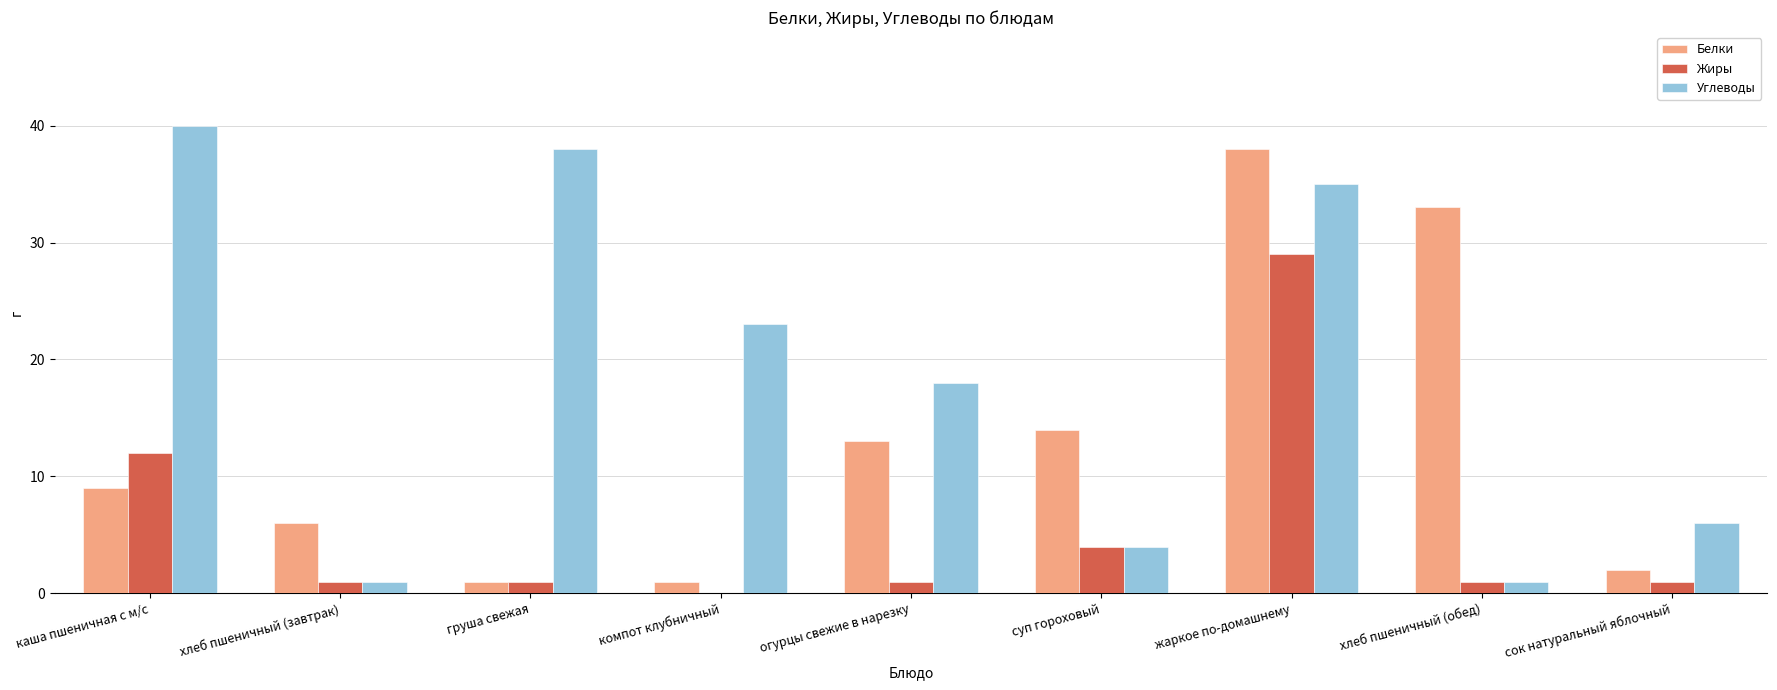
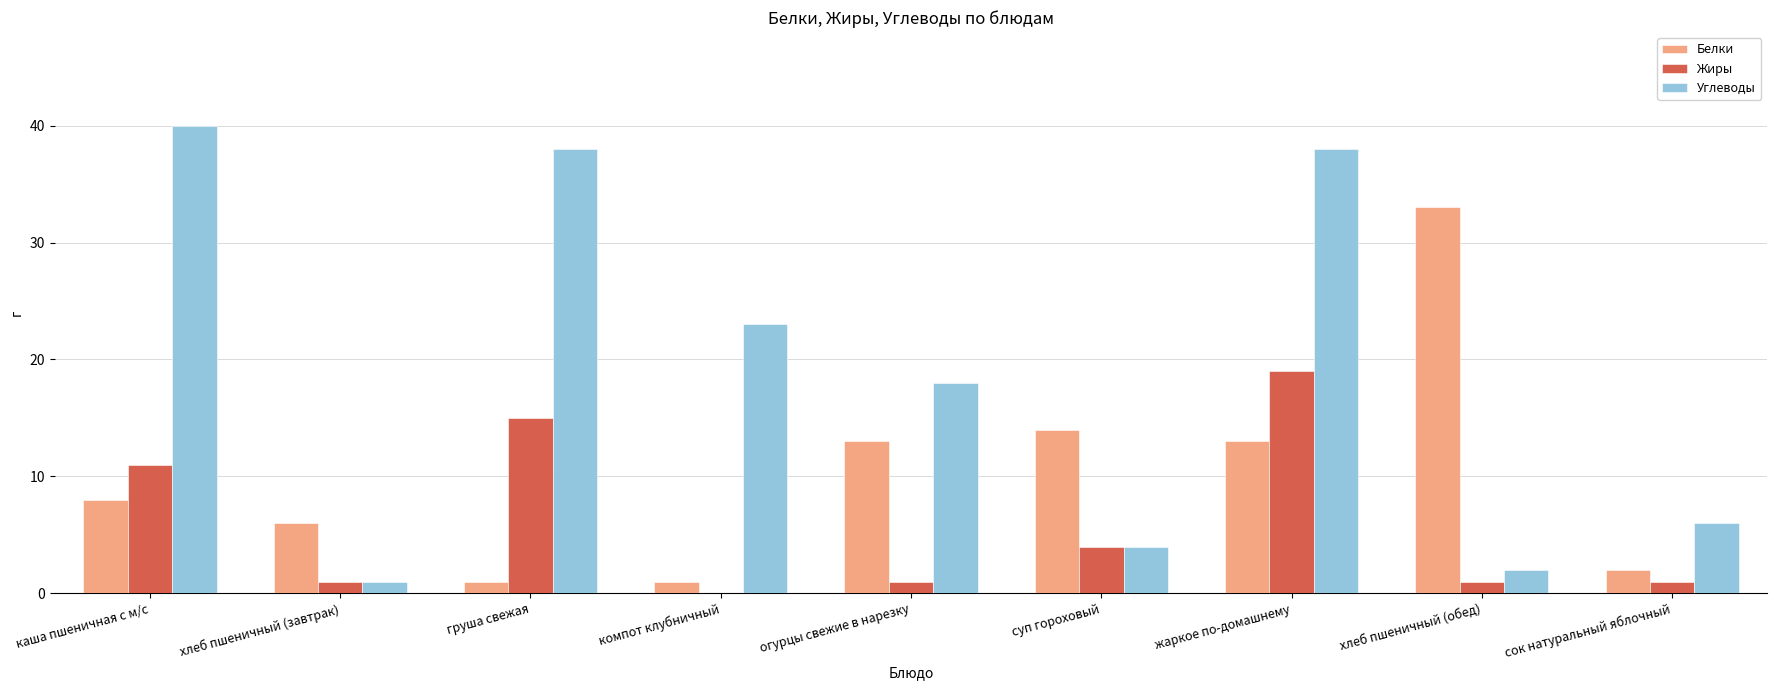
  {
    "Белки": {
-     "каша пшеничная с м/с": 9,
+     "каша пшеничная с м/с": 8,
      "хлеб пшеничный (завтрак)": 6,
      "груша свежая": 1,
      "компот клубничный": 1,
      "огурцы свежие в нарезку": 13,
      "суп гороховый": 14,
-     "жаркое по-домашнему": 38,
+     "жаркое по-домашнему": 13,
      "хлеб пшеничный (обед)": 33,
      "сок натуральный яблочный": 2
    },
    "Жиры": {
-     "каша пшеничная с м/с": 12,
+     "каша пшеничная с м/с": 11,
      "хлеб пшеничный (завтрак)": 1,
-     "груша свежая": 1,
+     "груша свежая": 15,
      "компот клубничный": 0,
      "огурцы свежие в нарезку": 1,
      "суп гороховый": 4,
-     "жаркое по-домашнему": 29,
+     "жаркое по-домашнему": 19,
      "хлеб пшеничный (обед)": 1,
      "сок натуральный яблочный": 1
    },
    "Углеводы": {
      "каша пшеничная с м/с": 40,
      "хлеб пшеничный (завтрак)": 1,
      "груша свежая": 38,
      "компот клубничный": 23,
      "огурцы свежие в нарезку": 18,
      "суп гороховый": 4,
-     "жаркое по-домашнему": 35,
-     "хлеб пшеничный (обед)": 1,
+     "жаркое по-домашнему": 38,
+     "хлеб пшеничный (обед)": 2,
      "сок натуральный яблочный": 6
    }
  }
